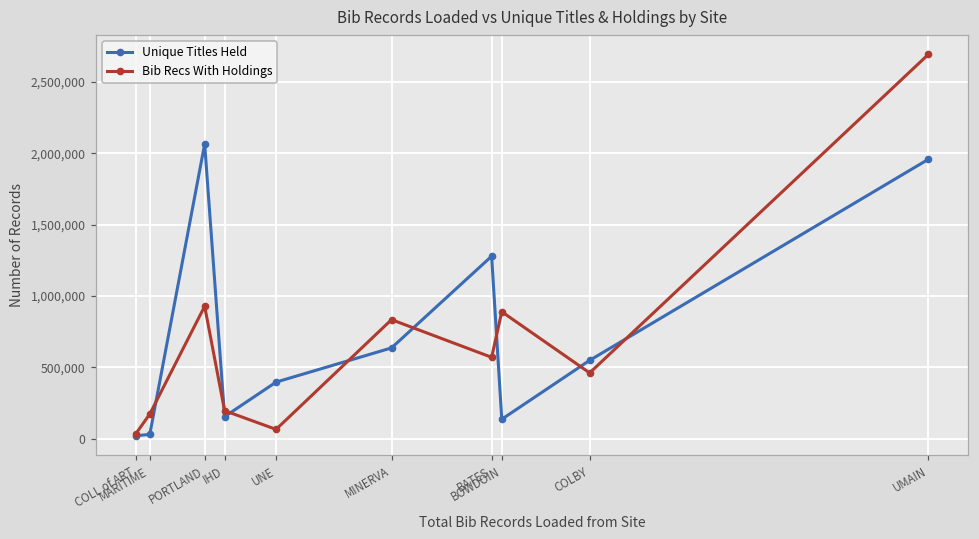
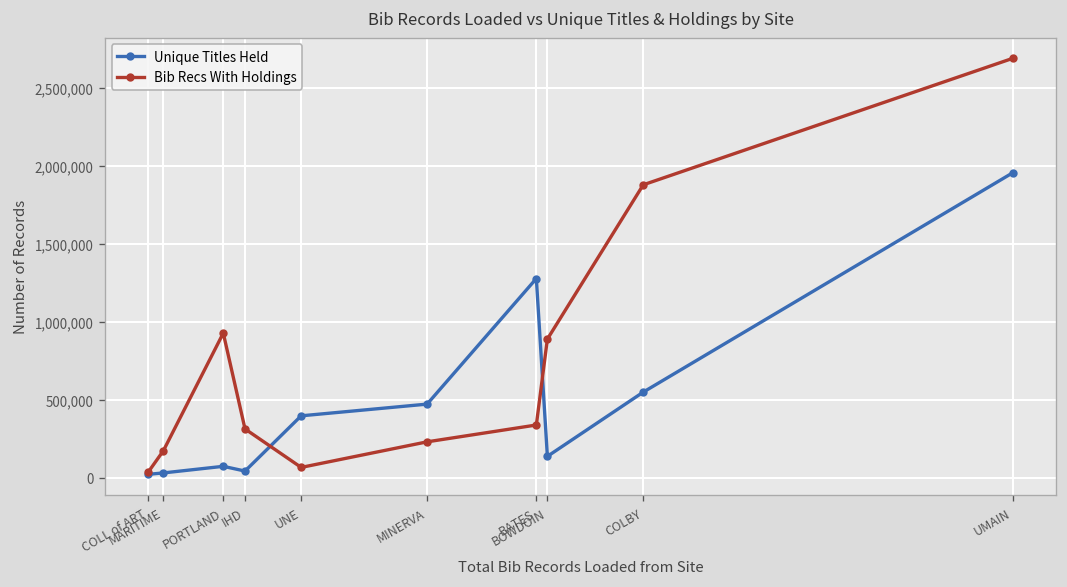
  {
    "Unique Titles Held": {
      "MARITIME": "30,000",
-     "PORTLAND": "2,060,000",
-     "IHD": "160,000",
+     "PORTLAND": "70,000",
+     "IHD": "40,000",
      "UNE": "400,000",
-     "MINERVA": "640,000",
+     "MINERVA": "470,000",
      "BATES": "1,280,000",
      "BOWDOIN": "140,000",
      "COLBY": "550,000",
      "UMAIN": "1,960,000"
    },
    "Bib Recs With Holdings": {
      "MARITIME": "170,000",
      "PORTLAND": "930,000",
-     "IHD": "200,000",
+     "IHD": "310,000",
      "UNE": "70,000",
-     "MINERVA": "830,000",
-     "BATES": "570,000",
+     "MINERVA": "230,000",
+     "BATES": "340,000",
      "BOWDOIN": "890,000",
-     "COLBY": "460,000",
+     "COLBY": "1,880,000",
      "UMAIN": "2,690,000"
    }
  }
